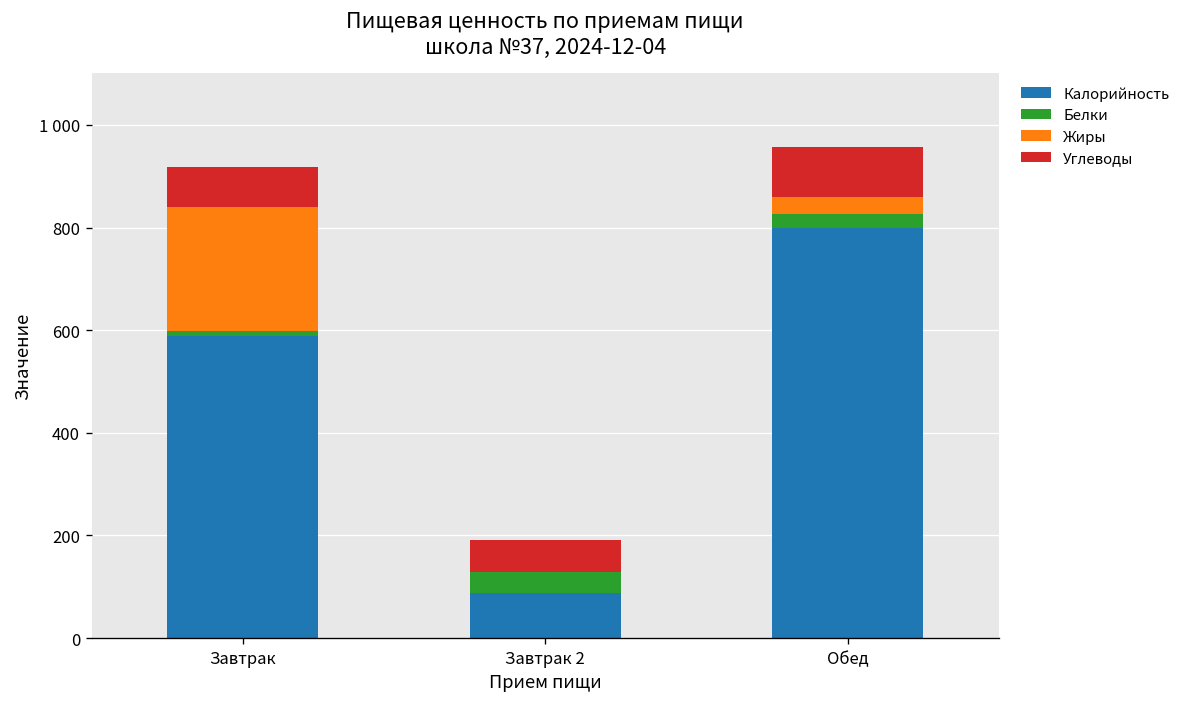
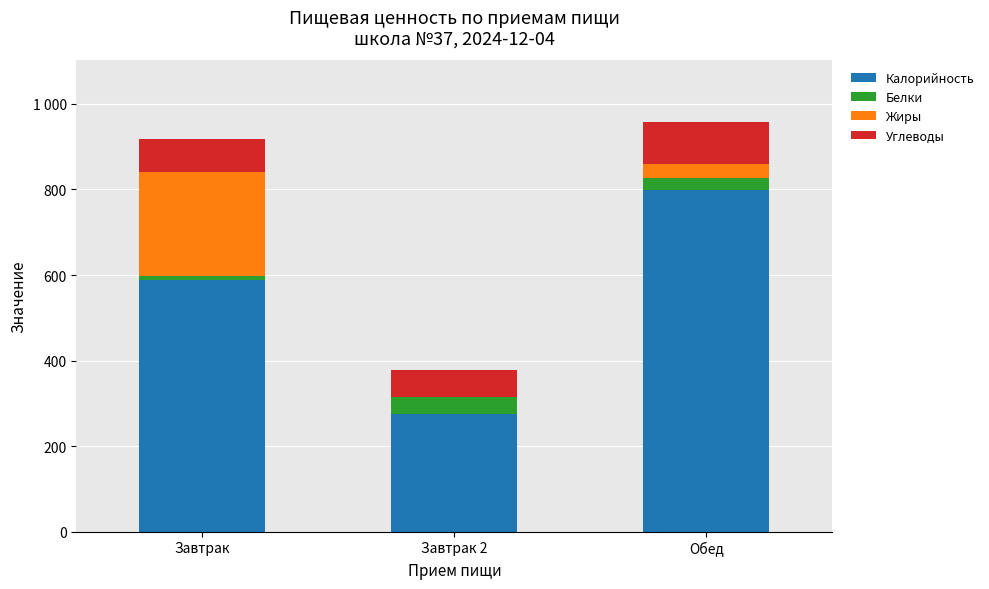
  {
    "Калорийность": {
      "Завтрак": 590,
-     "Завтрак 2": 90,
+     "Завтрак 2": 270,
      "Обед": 800
    },
    "Белки": {
      "Завтрак": 10,
      "Завтрак 2": 40,
      "Обед": 30
    },
    "Жиры": {
      "Завтрак": 240,
      "Завтрак 2": 0,
      "Обед": 30
    },
    "Углеводы": {
      "Завтрак": 80,
      "Завтрак 2": 60,
      "Обед": 100
    }
  }
